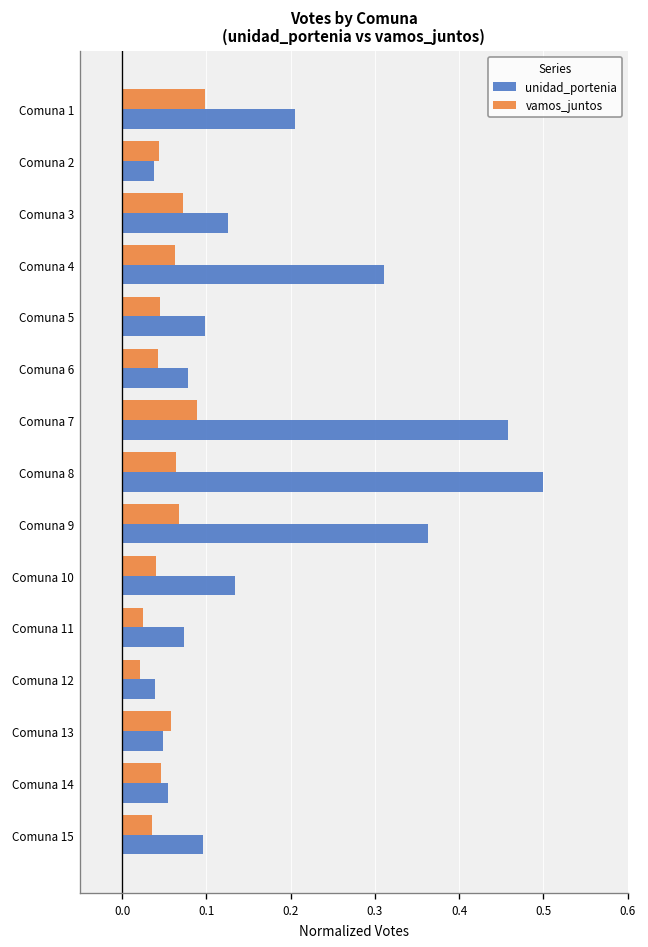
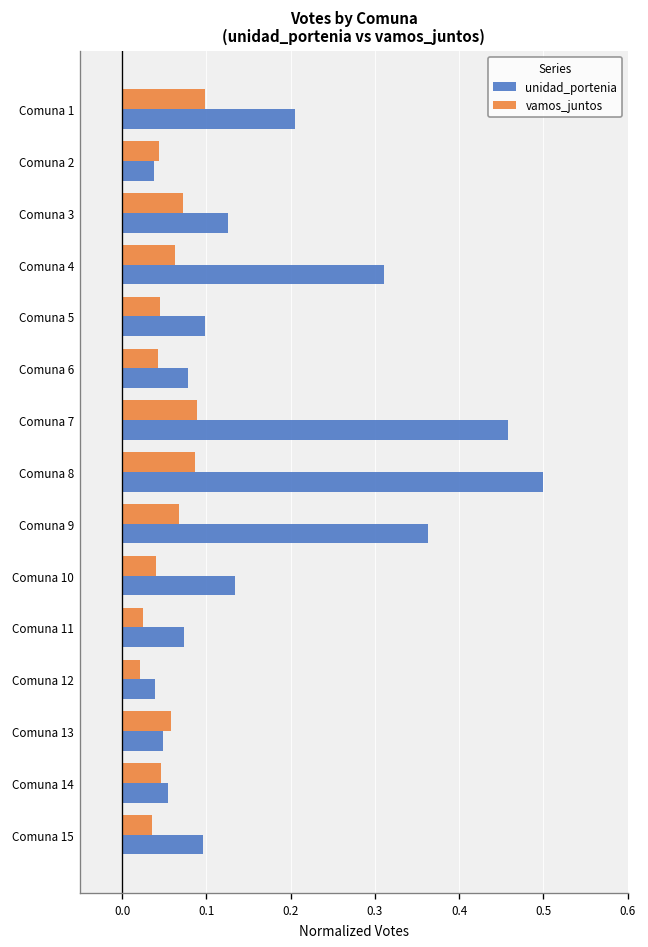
  {
    "unidad_portenia": {
      "Comuna 1": 0.20,
      "Comuna 2": 0.04,
      "Comuna 3": 0.13,
      "Comuna 4": 0.31,
      "Comuna 5": 0.10,
      "Comuna 6": 0.08,
      "Comuna 7": 0.46,
      "Comuna 8": 0.50,
      "Comuna 9": 0.36,
      "Comuna 10": 0.13,
      "Comuna 11": 0.07,
      "Comuna 12": 0.04,
      "Comuna 13": 0.05,
      "Comuna 14": 0.05,
      "Comuna 15": 0.10
    },
    "vamos_juntos": {
      "Comuna 1": 0.10,
      "Comuna 2": 0.04,
      "Comuna 3": 0.07,
      "Comuna 4": 0.06,
      "Comuna 5": 0.05,
      "Comuna 6": 0.04,
      "Comuna 7": 0.09,
-     "Comuna 8": 0.06,
+     "Comuna 8": 0.09,
      "Comuna 9": 0.07,
      "Comuna 10": 0.04,
      "Comuna 11": 0.03,
      "Comuna 12": 0.02,
      "Comuna 13": 0.06,
      "Comuna 14": 0.05,
      "Comuna 15": 0.04
    }
  }
